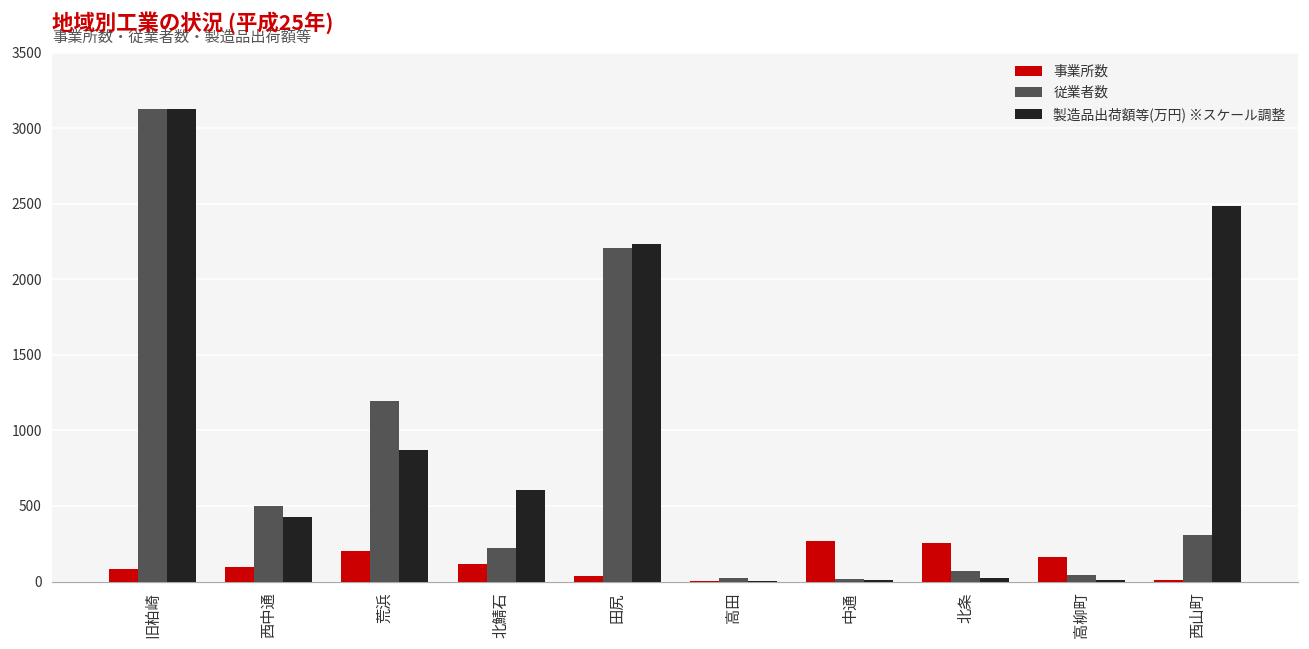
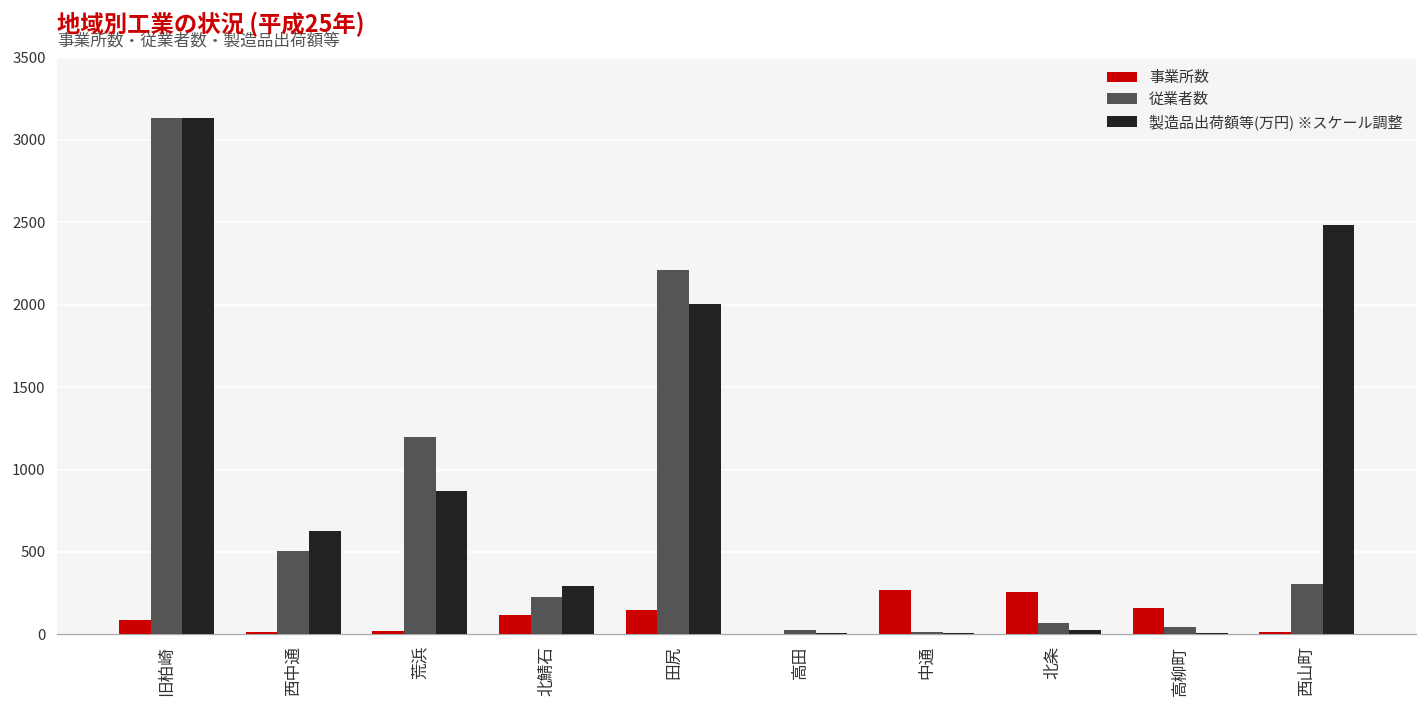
  {
    "事業所数": {
      "旧柏崎": 90,
-     "西中通": 100,
-     "荒浜": 200,
+     "西中通": 10,
+     "荒浜": 20,
      "北鯖石": 120,
-     "田尻": 40,
+     "田尻": 150,
      "中通": 270,
      "北条": 260,
      "高柳町": 160
    },
    "従業者数": {
      "旧柏崎": 3130,
      "西中通": 500,
      "荒浜": 1200,
      "北鯖石": 220,
      "田尻": 2210,
      "高田": 30,
      "北条": 70,
      "高柳町": 50,
      "西山町": 310
    },
    "製造品出荷額等(万円) ※スケール調整": {
      "旧柏崎": 3130,
-     "西中通": 430,
+     "西中通": 630,
      "荒浜": 870,
-     "北鯖石": 610,
-     "田尻": 2230,
+     "北鯖石": 290,
+     "田尻": 2000,
      "北条": 30,
      "西山町": 2480
    }
  }
